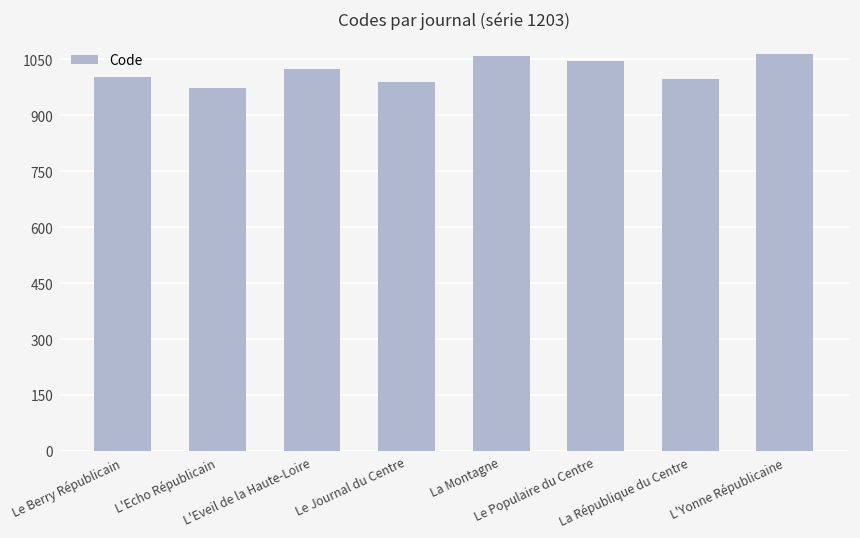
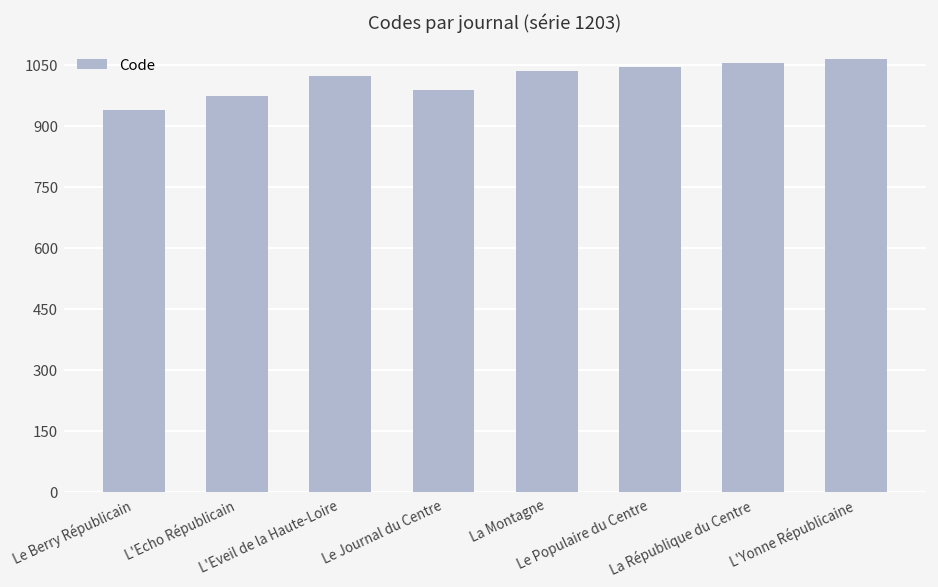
  {
-   "Le Berry Républicain": 1000,
+   "Le Berry Républicain": 940,
    "L'Echo Républicain": 970,
    "L'Eveil de la Haute-Loire": 1020,
    "Le Journal du Centre": 990,
-   "La Montagne": 1060,
+   "La Montagne": 1040,
    "Le Populaire du Centre": 1050,
-   "La République du Centre": 1000,
+   "La République du Centre": 1060,
    "L'Yonne Républicaine": 1060
  }
